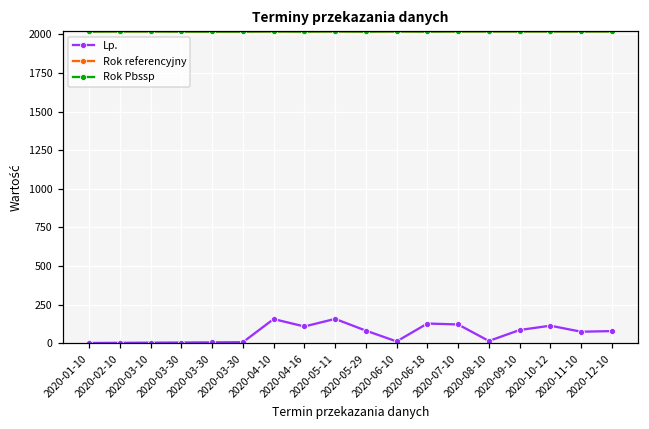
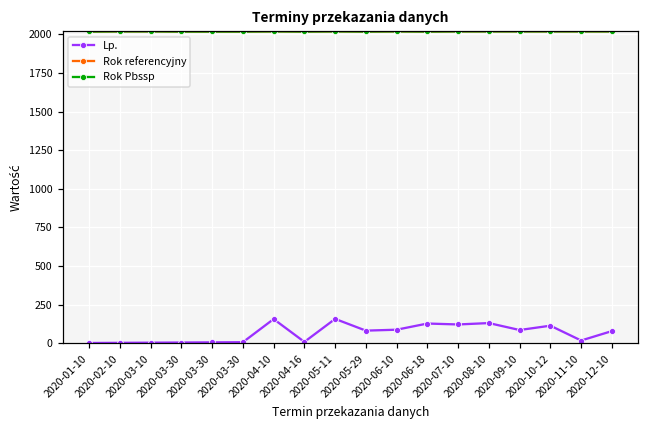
  {
    "Lp.": {
      "2020-01-10": 0,
      "2020-02-10": 0,
      "2020-03-10": 0,
      "2020-04-10": 160,
-     "2020-04-16": 110,
+     "2020-04-16": 10,
      "2020-05-11": 160,
      "2020-05-29": 80,
-     "2020-06-10": 10,
+     "2020-06-10": 90,
      "2020-06-18": 130,
      "2020-07-10": 120,
-     "2020-08-10": 10,
+     "2020-08-10": 130,
      "2020-09-10": 90,
      "2020-10-12": 110,
-     "2020-11-10": 70,
+     "2020-11-10": 20,
      "2020-12-10": 80
    },
    "Rok Pbssp": {
      "2020-01-10": 2020,
      "2020-02-10": 2020,
      "2020-03-10": 2020,
      "2020-04-10": 2020,
      "2020-04-16": 2020,
      "2020-05-11": 2020,
      "2020-05-29": 2020,
      "2020-06-10": 2020,
      "2020-06-18": 2020,
      "2020-07-10": 2020,
      "2020-08-10": 2020,
      "2020-09-10": 2020,
      "2020-10-12": 2020,
      "2020-11-10": 2020,
      "2020-12-10": 2020
    }
  }
